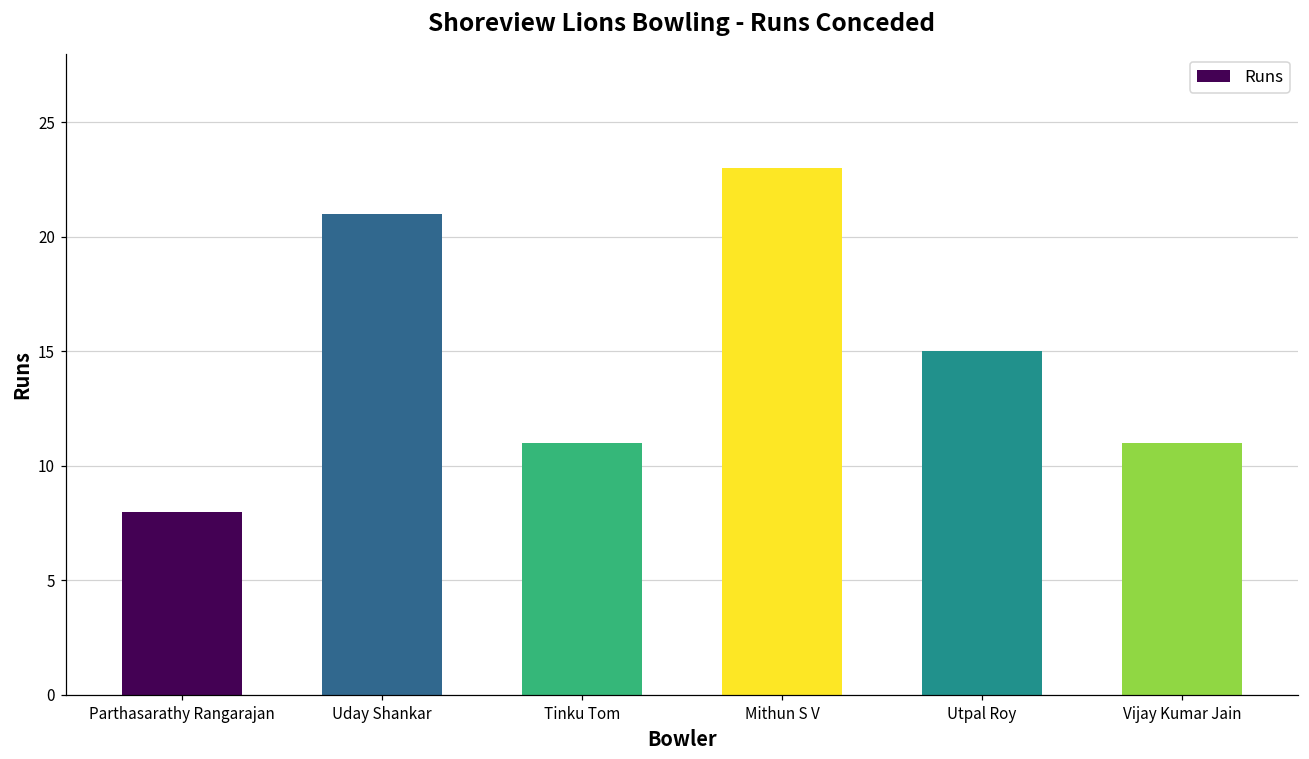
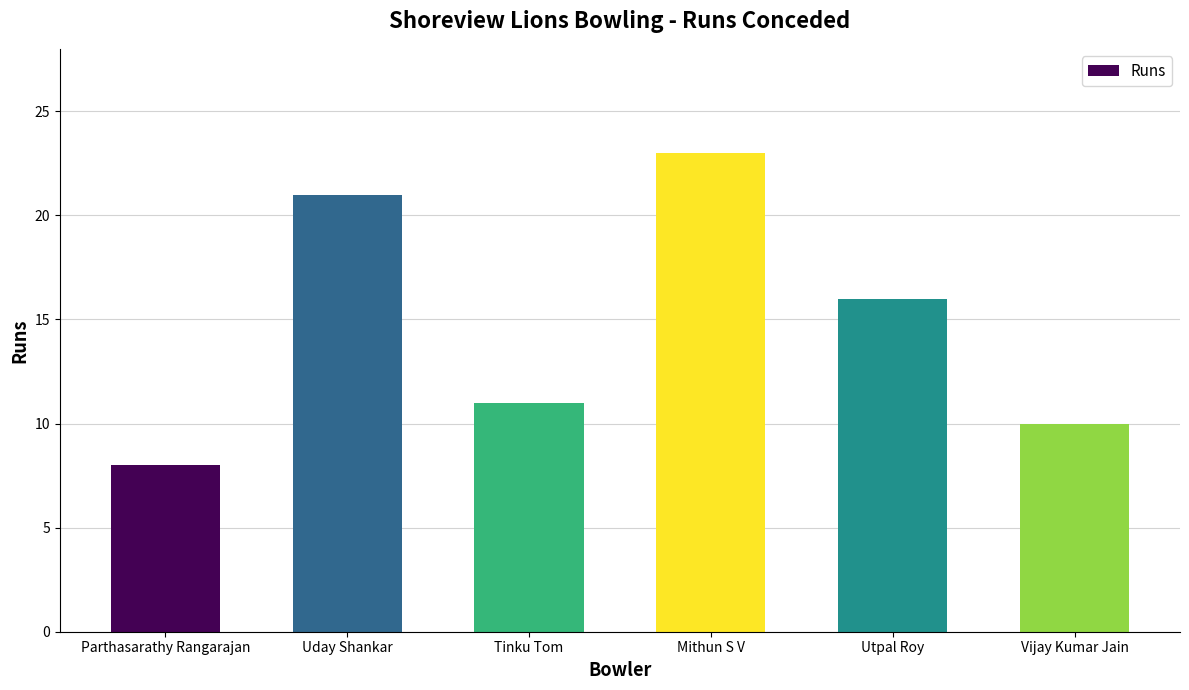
  {
    "Parthasarathy Rangarajan": 8,
    "Uday Shankar": 21,
    "Tinku Tom": 11,
    "Mithun S V": 23,
-   "Utpal Roy": 15,
-   "Vijay Kumar Jain": 11
+   "Utpal Roy": 16,
+   "Vijay Kumar Jain": 10
  }
